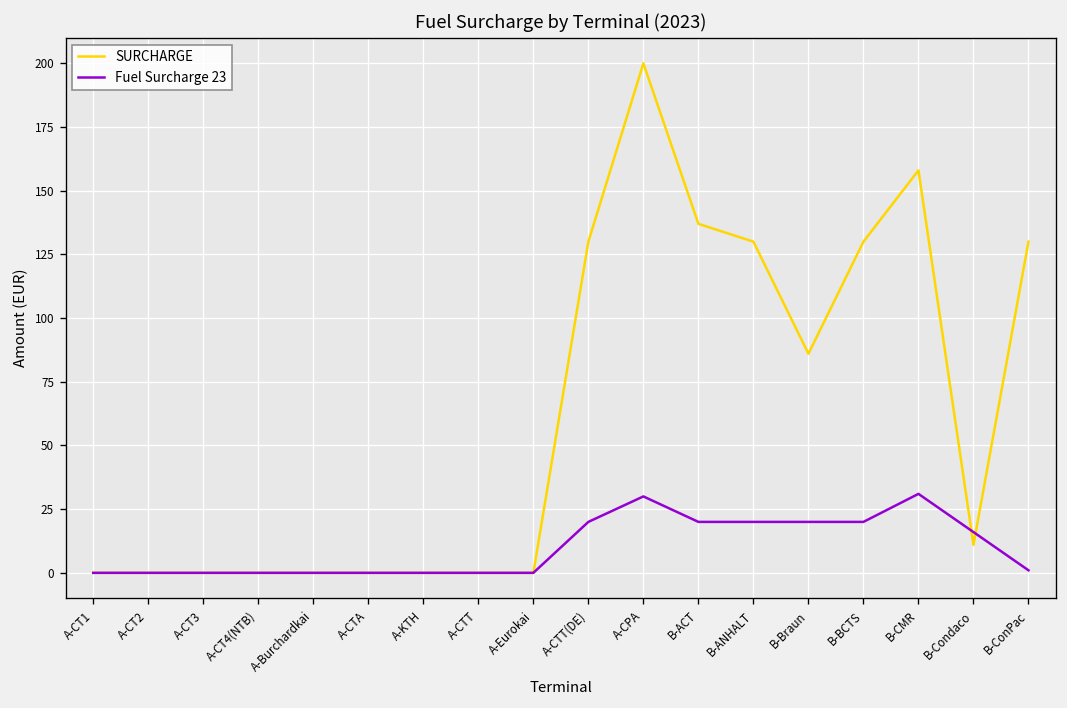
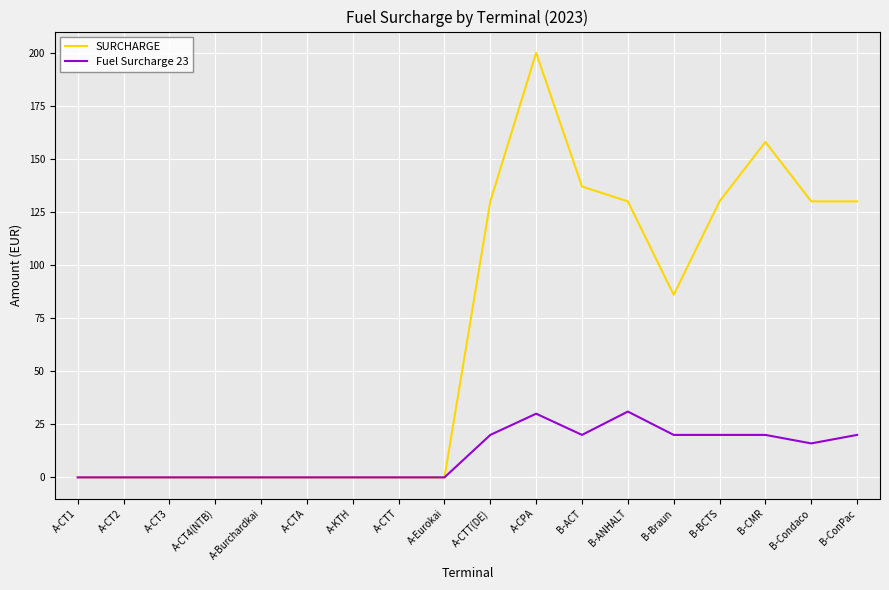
  {
    "SURCHARGE": {
      "A-CTT(DE)": 130,
      "A-CPA": 200,
      "B-ACT": 137,
      "B-ANHALT": 130,
      "B-Braun": 86,
      "B-BCTS": 130,
      "B-CMR": 158,
-     "B-Condaco": 11,
+     "B-Condaco": 130,
      "B-ConPac": 130
    },
    "Fuel Surcharge 23": {
      "A-CTT(DE)": 20,
      "A-CPA": 30,
      "B-ACT": 20,
-     "B-ANHALT": 20,
+     "B-ANHALT": 31,
      "B-Braun": 20,
      "B-BCTS": 20,
-     "B-CMR": 31,
+     "B-CMR": 20,
      "B-Condaco": 16,
-     "B-ConPac": 1
+     "B-ConPac": 20
    }
  }
